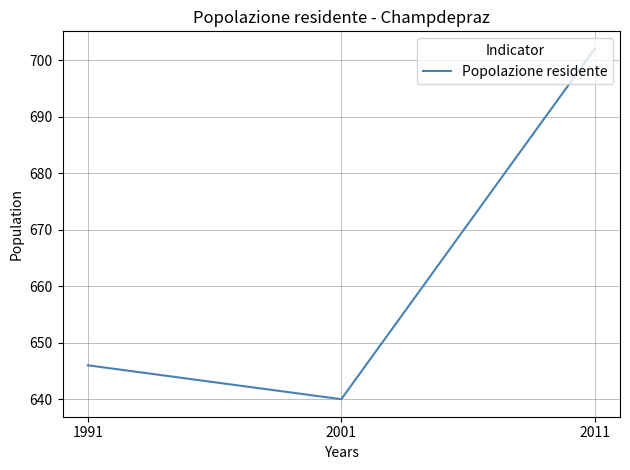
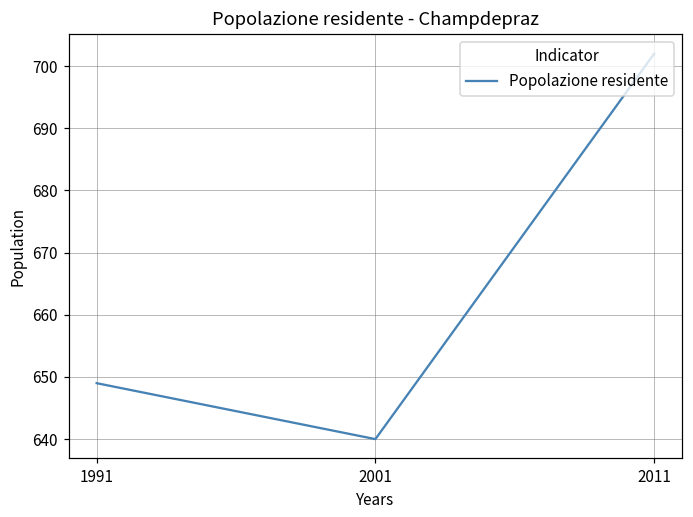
  {
-   "1991": 646,
+   "1991": 649,
    "2001": 640
  }
